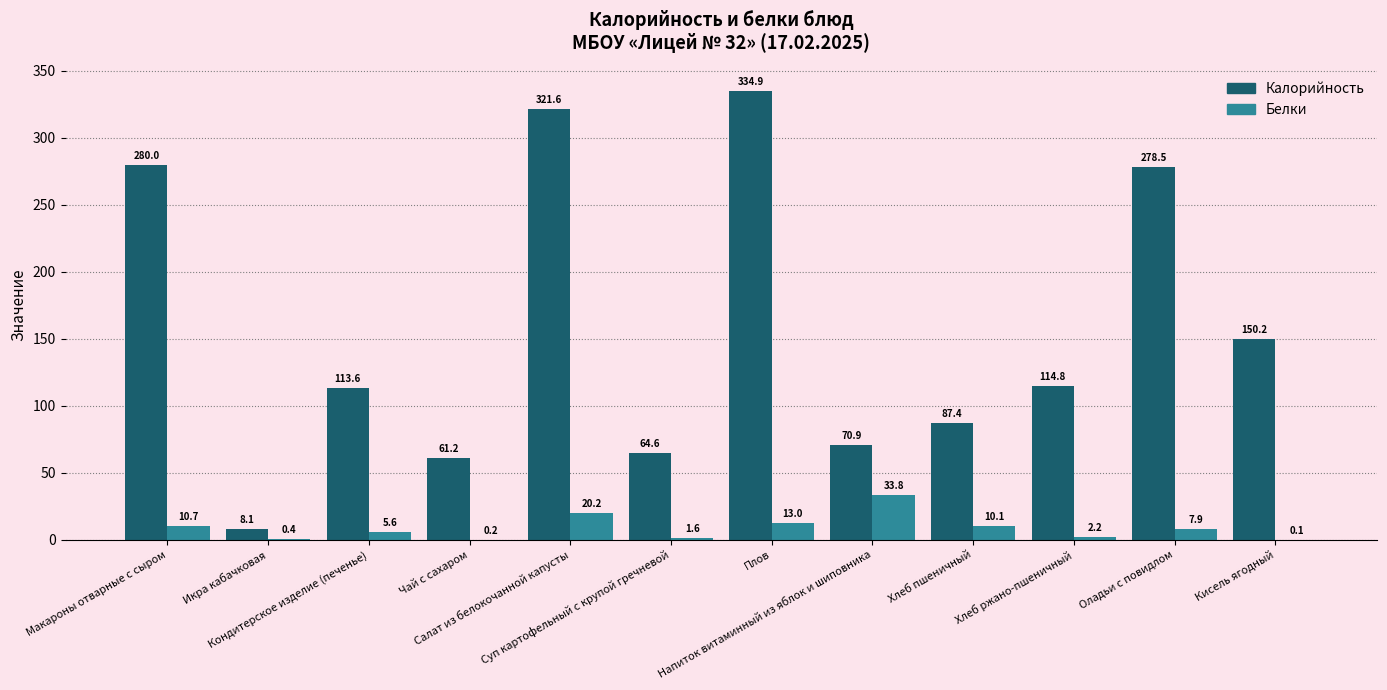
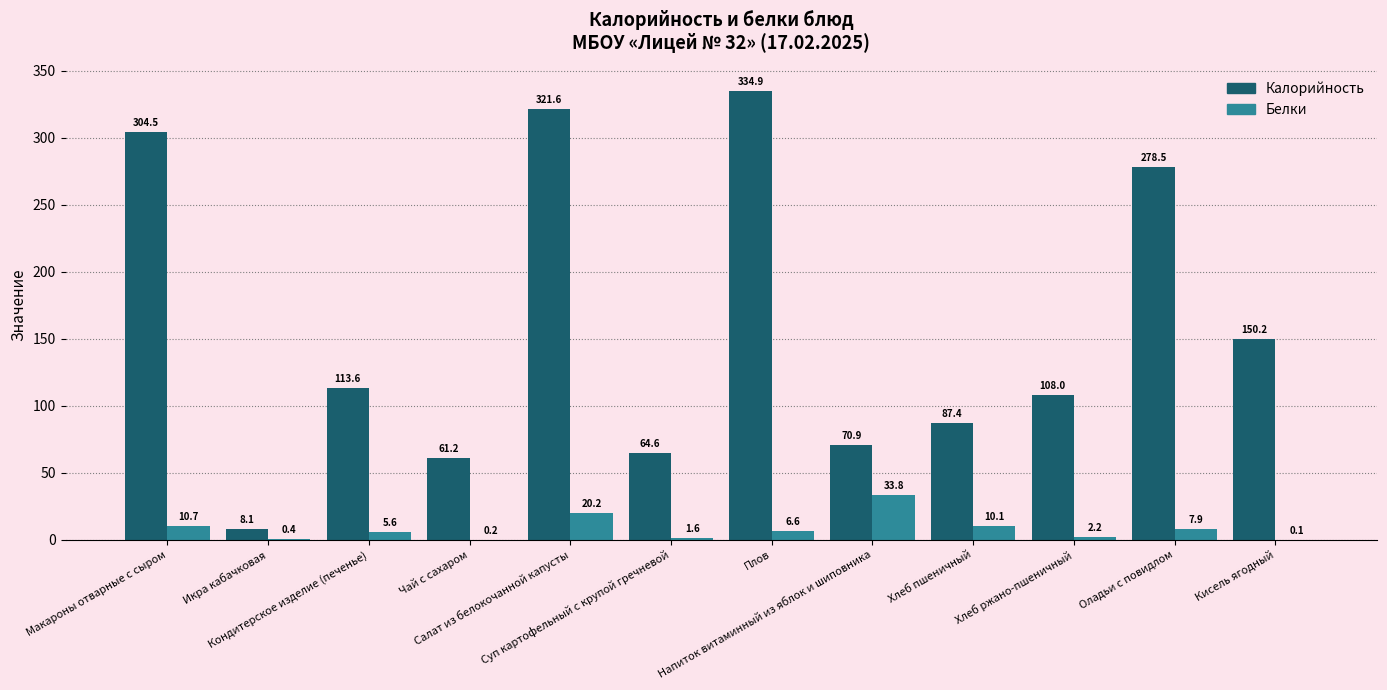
  {
    "Калорийность": {
-     "Макароны отварные с сыром": 280.0,
+     "Макароны отварные с сыром": 304.5,
      "Икра кабачковая": 8.1,
      "Кондитерское изделие (печенье)": 113.6,
      "Чай с сахаром": 61.2,
      "Салат из белокочанной капусты": 321.6,
      "Суп картофельный с крупой гречневой": 64.6,
      "Плов": 334.9,
      "Напиток витаминный из яблок и шиповника": 70.9,
      "Хлеб пшеничный": 87.4,
-     "Хлеб ржано-пшеничный": 114.8,
+     "Хлеб ржано-пшеничный": 108.0,
      "Оладьи с повидлом": 278.5,
      "Кисель ягодный": 150.2
    },
    "Белки": {
      "Макароны отварные с сыром": 10.7,
      "Икра кабачковая": 0.4,
      "Кондитерское изделие (печенье)": 5.6,
      "Чай с сахаром": 0.2,
      "Салат из белокочанной капусты": 20.2,
      "Суп картофельный с крупой гречневой": 1.6,
-     "Плов": 13.0,
+     "Плов": 6.6,
      "Напиток витаминный из яблок и шиповника": 33.8,
      "Хлеб пшеничный": 10.1,
      "Хлеб ржано-пшеничный": 2.2,
      "Оладьи с повидлом": 7.9,
      "Кисель ягодный": 0.1
    }
  }
